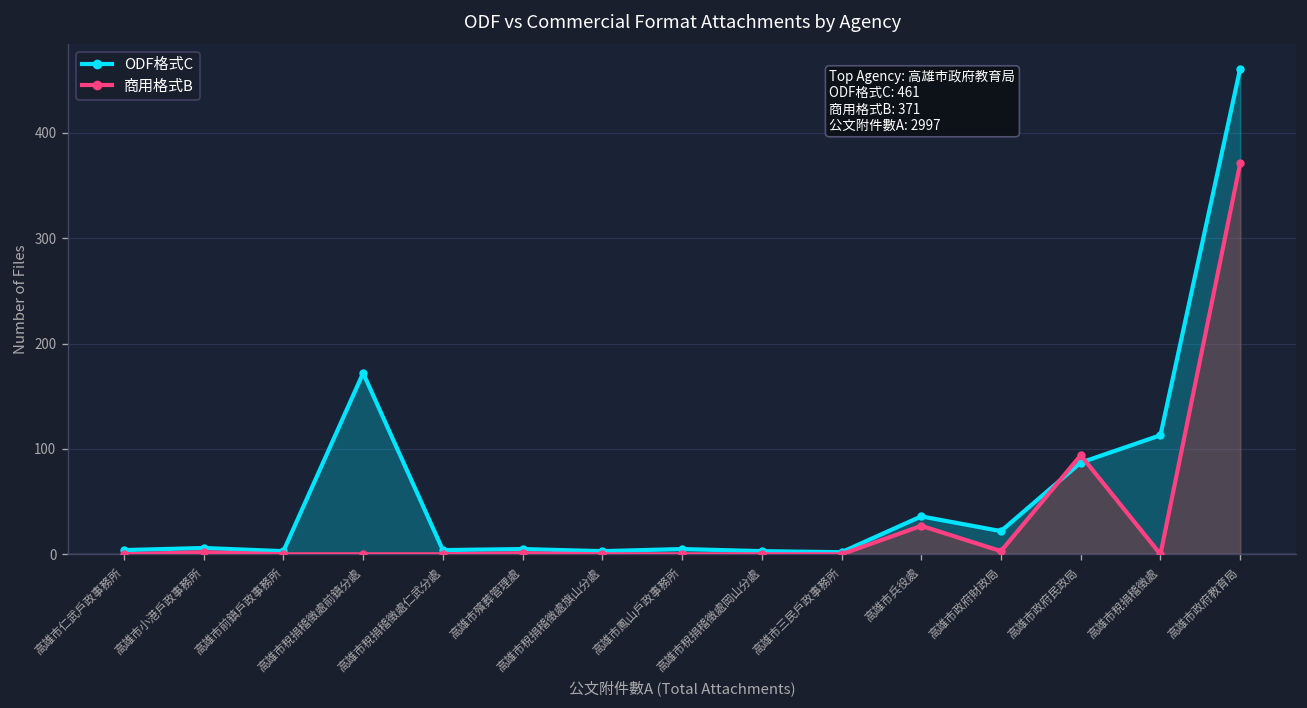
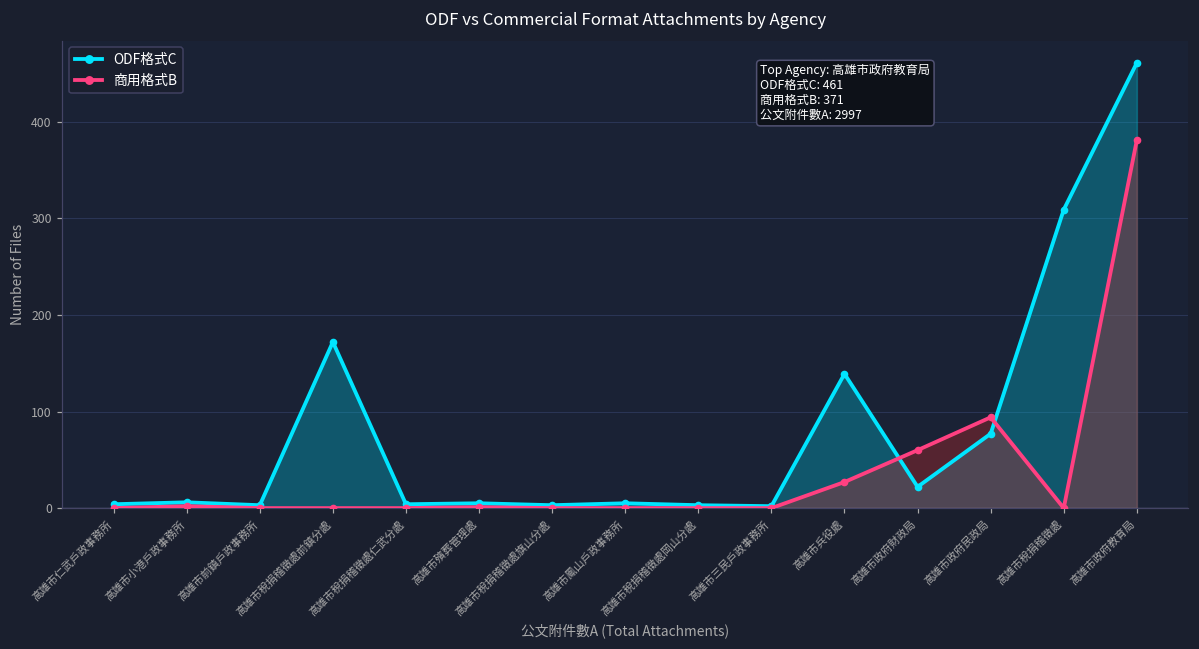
  {
    "ODF格式C": {
      "高雄市仁武戶政事務所": 0,
      "高雄市小港戶政事務所": 10,
      "高雄市前鎮戶政事務所": 0,
      "高雄市稅捐稽徵處前鎮分處": 170,
      "高雄市稅捐稽徵處仁武分處": 0,
      "高雄市殯葬管理處": 10,
      "高雄市稅捐稽徵處旗山分處": 0,
      "高雄市鳳山戶政事務所": 10,
      "高雄市稅捐稽徵處岡山分處": 0,
-     "高雄市兵役處": 40,
+     "高雄市兵役處": 140,
      "高雄市政府財政局": 20,
-     "高雄市政府民政局": 90,
-     "高雄市稅捐稽徵處": 110,
+     "高雄市政府民政局": 80,
+     "高雄市稅捐稽徵處": 310,
      "高雄市政府教育局": 460
    },
    "商用格式B": {
      "高雄市仁武戶政事務所": 0,
      "高雄市小港戶政事務所": 0,
      "高雄市前鎮戶政事務所": 0,
      "高雄市稅捐稽徵處前鎮分處": 0,
      "高雄市稅捐稽徵處仁武分處": 0,
      "高雄市殯葬管理處": 0,
      "高雄市稅捐稽徵處旗山分處": 0,
      "高雄市鳳山戶政事務所": 0,
      "高雄市稅捐稽徵處岡山分處": 0,
      "高雄市兵役處": 30,
-     "高雄市政府財政局": 0,
+     "高雄市政府財政局": 60,
      "高雄市政府民政局": 90,
      "高雄市稅捐稽徵處": 0,
-     "高雄市政府教育局": 370
+     "高雄市政府教育局": 380
    }
  }
